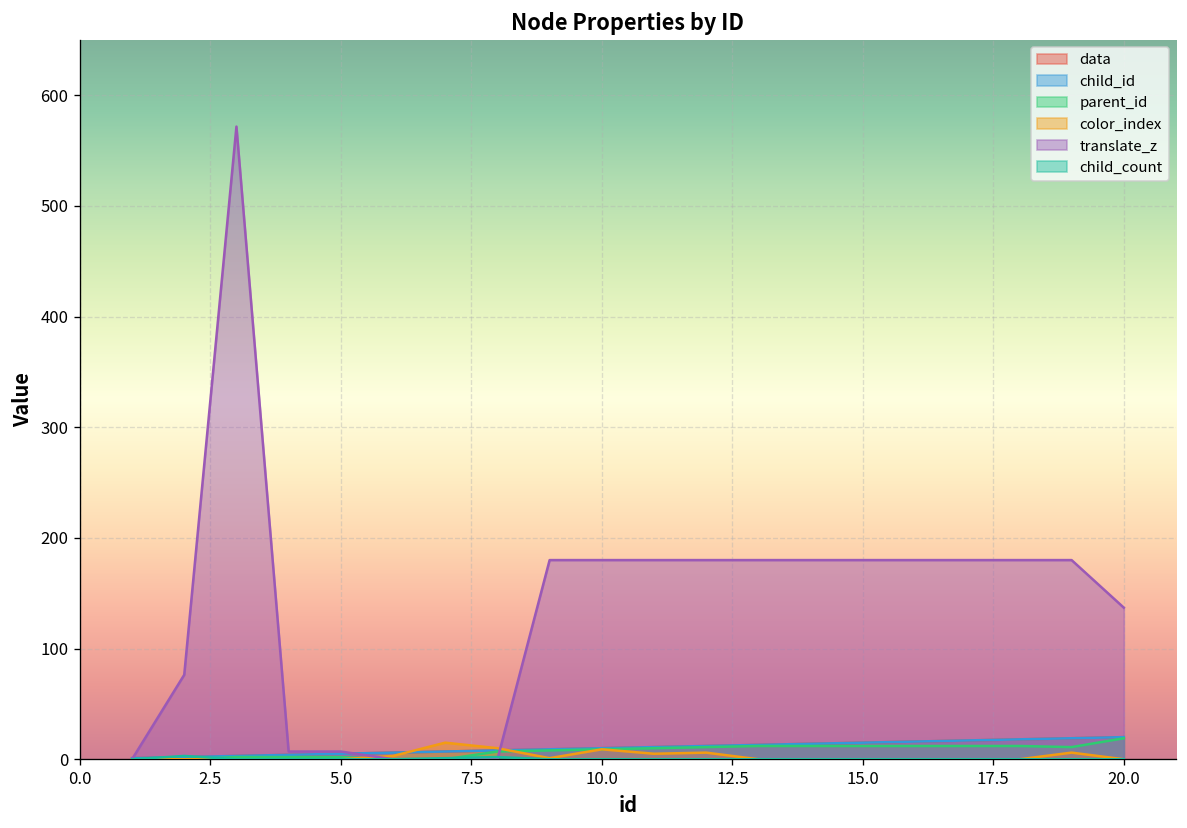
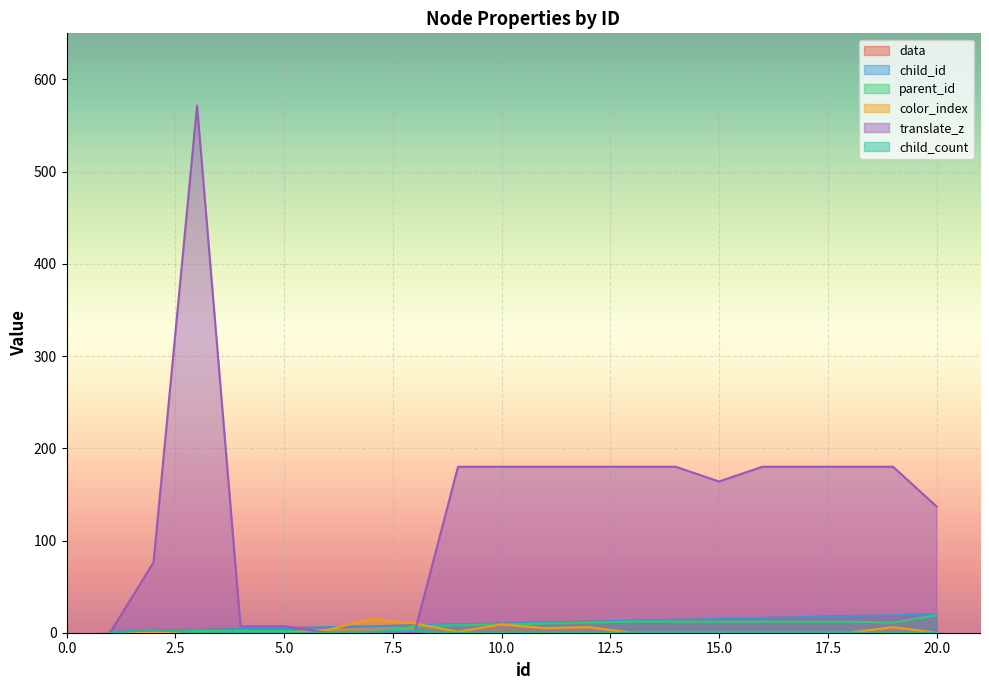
  {
    "translate_z": {
      "10.0": 180,
-     "15.0": 180,
+     "15.0": 160,
      "20.0": 140
    }
  }
